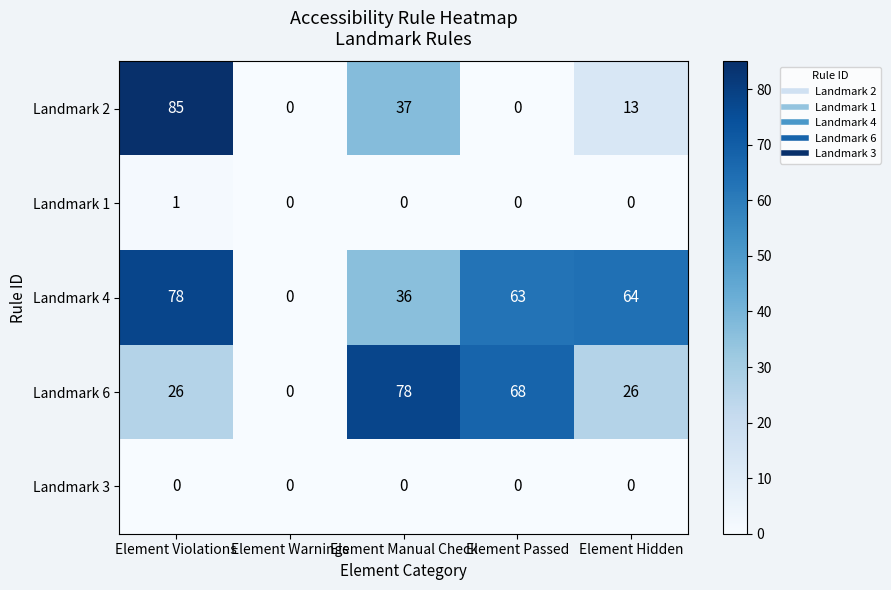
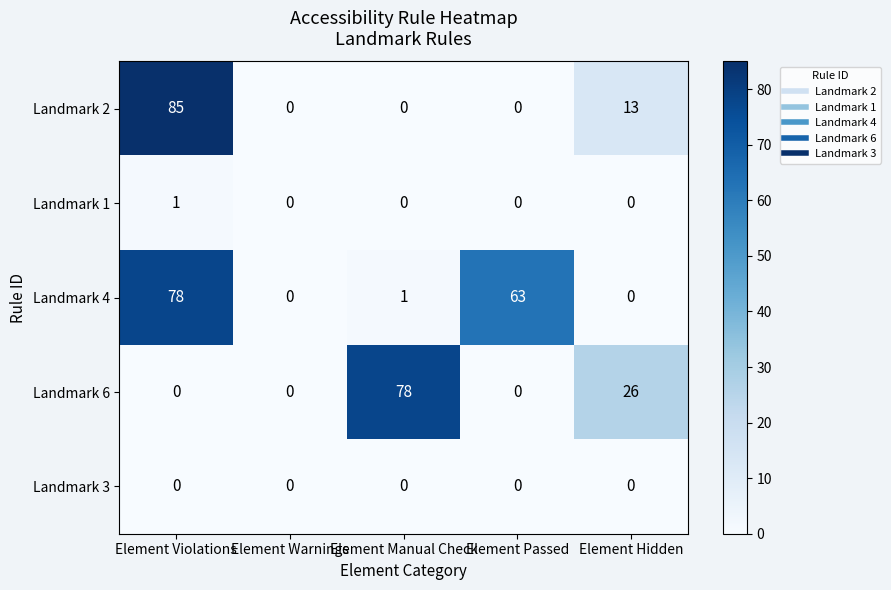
  {
    "Landmark 2": {
      "Element Violations": 85,
-     "Element Manual Check": 37,
+     "Element Manual Check": 0,
      "Element Passed": 0,
      "Element Hidden": 13
    },
    "Landmark 1": {
      "Element Violations": 1,
      "Element Manual Check": 0,
      "Element Passed": 0,
      "Element Hidden": 0
    },
    "Landmark 4": {
      "Element Violations": 78,
-     "Element Manual Check": 36,
+     "Element Manual Check": 1,
      "Element Passed": 63,
-     "Element Hidden": 64
+     "Element Hidden": 0
    },
    "Landmark 6": {
-     "Element Violations": 26,
+     "Element Violations": 0,
      "Element Manual Check": 78,
-     "Element Passed": 68,
+     "Element Passed": 0,
      "Element Hidden": 26
    },
    "Landmark 3": {
      "Element Violations": 0,
      "Element Manual Check": 0,
      "Element Passed": 0,
      "Element Hidden": 0
    }
  }
